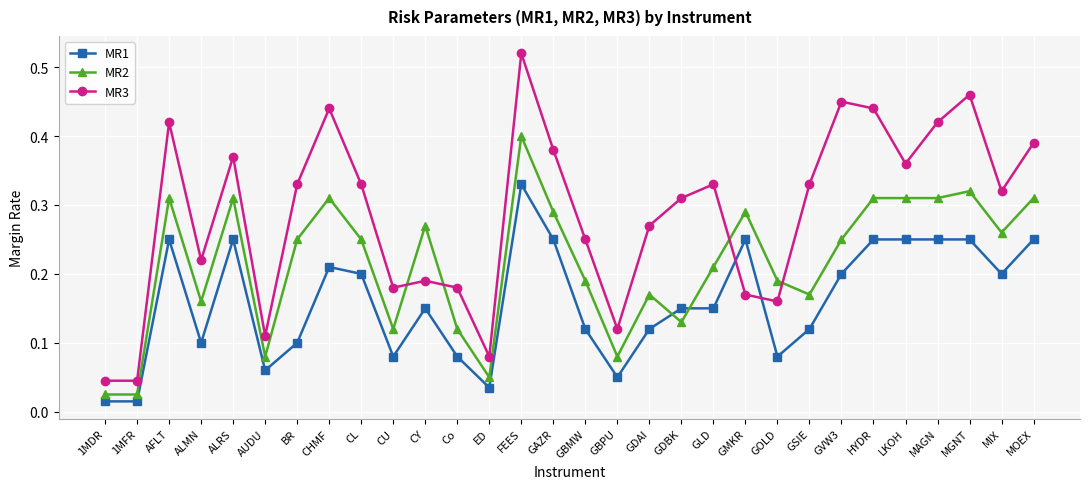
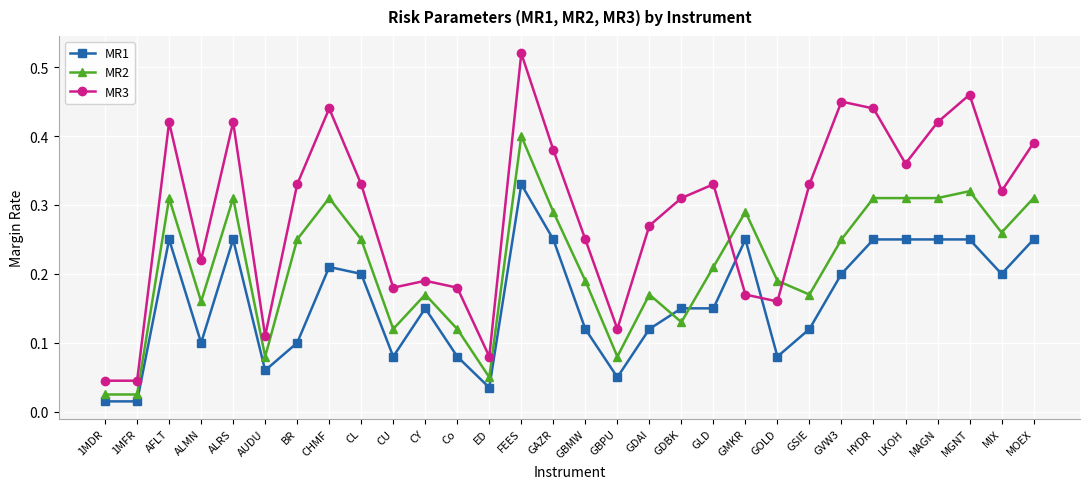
  {
    "MR1": {
      "1MDR": 0.02,
      "1MFR": 0.02,
      "AFLT": 0.25,
      "ALMN": 0.10,
      "ALRS": 0.25,
      "AUDU": 0.06,
      "BR": 0.10,
      "CHMF": 0.21,
      "CL": 0.20,
      "CU": 0.08,
      "CY": 0.15,
      "Co": 0.08,
      "ED": 0.04,
      "FEES": 0.33,
      "GAZR": 0.25,
      "GBMW": 0.12,
      "GBPU": 0.05,
      "GDAI": 0.12,
      "GDBK": 0.15,
      "GLD": 0.15,
      "GMKR": 0.25,
      "GOLD": 0.08,
      "GSIE": 0.12,
      "GVW3": 0.20,
      "HYDR": 0.25,
      "LKOH": 0.25,
      "MAGN": 0.25,
      "MGNT": 0.25,
      "MIX": 0.20,
      "MOEX": 0.25
    },
    "MR2": {
      "1MDR": 0.03,
      "1MFR": 0.03,
      "AFLT": 0.31,
      "ALMN": 0.16,
      "ALRS": 0.31,
      "AUDU": 0.08,
      "BR": 0.25,
      "CHMF": 0.31,
      "CL": 0.25,
      "CU": 0.12,
-     "CY": 0.27,
+     "CY": 0.17,
      "Co": 0.12,
      "ED": 0.05,
      "FEES": 0.40,
      "GAZR": 0.29,
      "GBMW": 0.19,
      "GBPU": 0.08,
      "GDAI": 0.17,
      "GDBK": 0.13,
      "GLD": 0.21,
      "GMKR": 0.29,
      "GOLD": 0.19,
      "GSIE": 0.17,
      "GVW3": 0.25,
      "HYDR": 0.31,
      "LKOH": 0.31,
      "MAGN": 0.31,
      "MGNT": 0.32,
      "MIX": 0.26,
      "MOEX": 0.31
    },
    "MR3": {
      "1MDR": 0.05,
      "1MFR": 0.05,
      "AFLT": 0.42,
      "ALMN": 0.22,
-     "ALRS": 0.37,
+     "ALRS": 0.42,
      "AUDU": 0.11,
      "BR": 0.33,
      "CHMF": 0.44,
      "CL": 0.33,
      "CU": 0.18,
      "CY": 0.19,
      "Co": 0.18,
      "ED": 0.08,
      "FEES": 0.52,
      "GAZR": 0.38,
      "GBMW": 0.25,
      "GBPU": 0.12,
      "GDAI": 0.27,
      "GDBK": 0.31,
      "GLD": 0.33,
      "GMKR": 0.17,
      "GOLD": 0.16,
      "GSIE": 0.33,
      "GVW3": 0.45,
      "HYDR": 0.44,
      "LKOH": 0.36,
      "MAGN": 0.42,
      "MGNT": 0.46,
      "MIX": 0.32,
      "MOEX": 0.39
    }
  }
